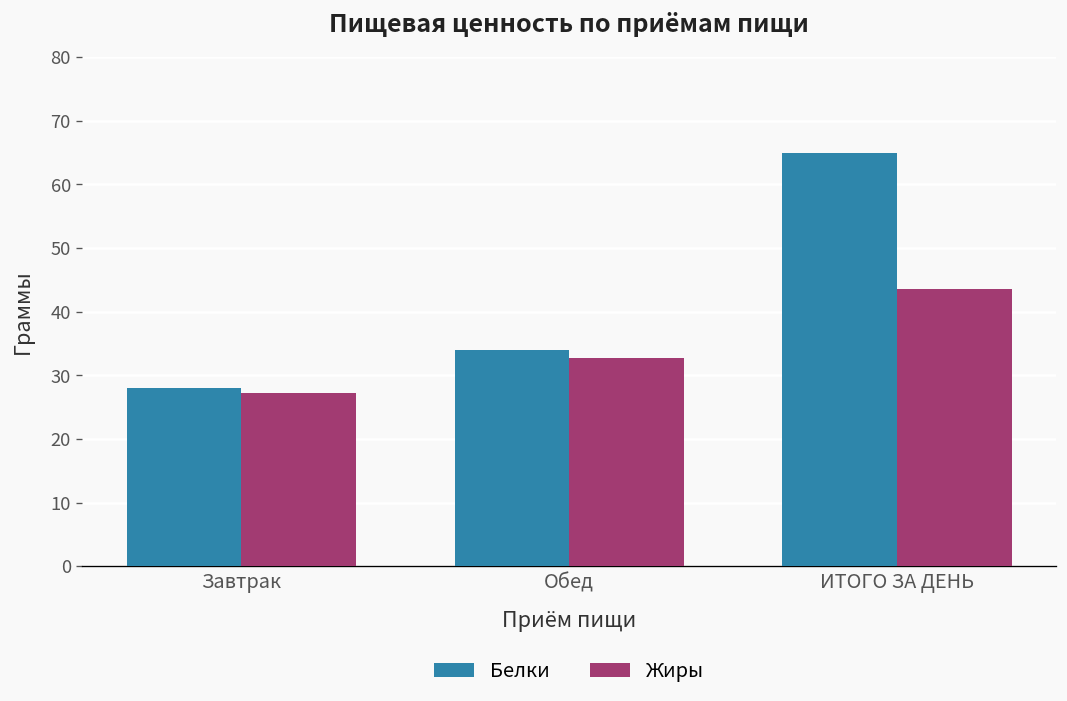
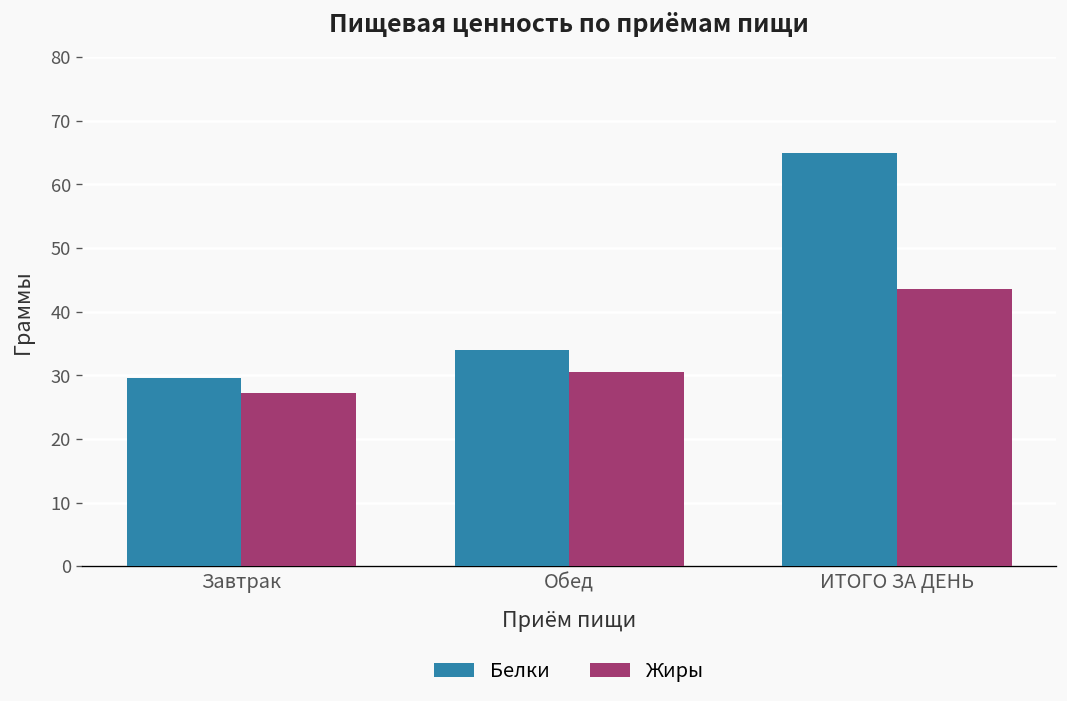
  {
    "Белки": {
-     "Завтрак": 28,
+     "Завтрак": 30,
      "Обед": 34,
      "ИТОГО ЗА ДЕНЬ": 65
    },
    "Жиры": {
      "Завтрак": 27,
-     "Обед": 33,
+     "Обед": 30,
      "ИТОГО ЗА ДЕНЬ": 44
    }
  }
